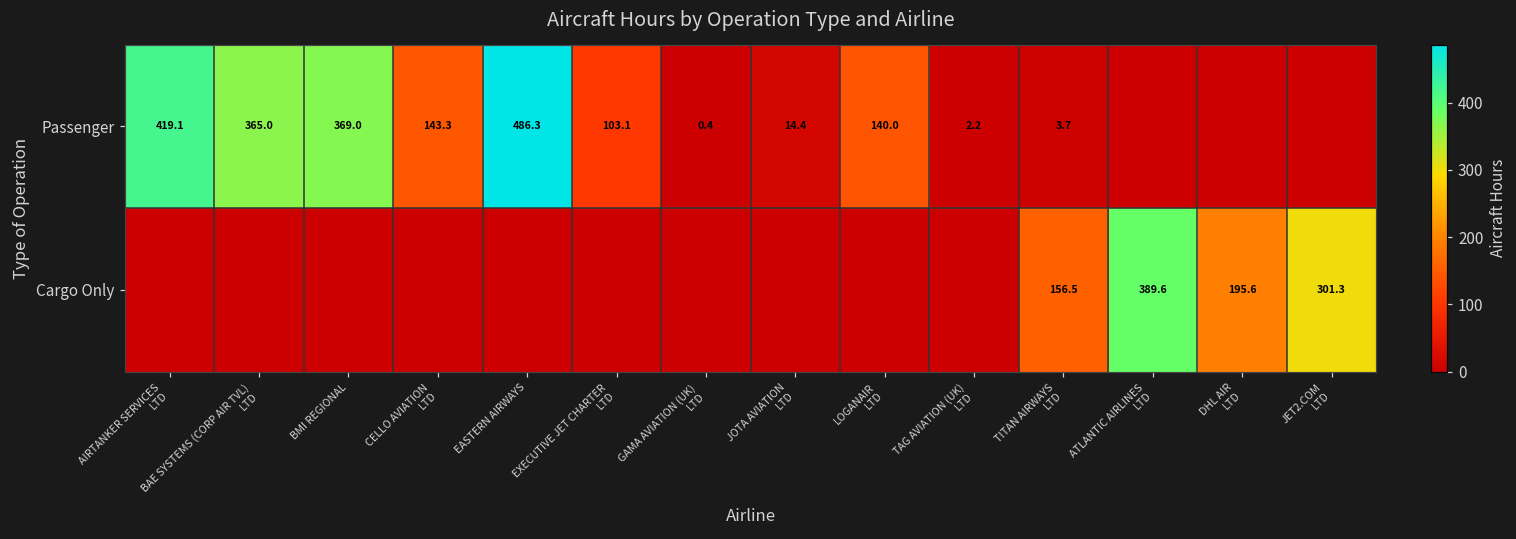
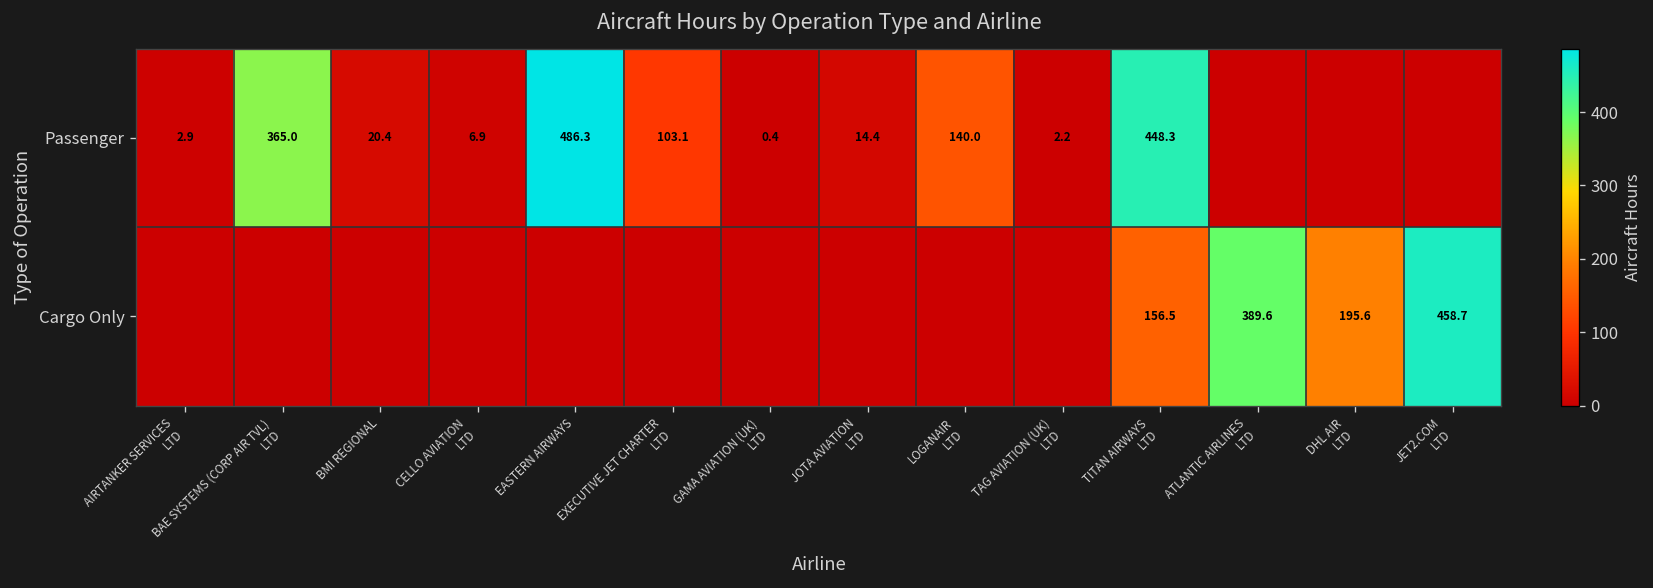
  {
    "Passenger": {
-     "AIRTANKER SERVICES LTD": 419.1,
+     "AIRTANKER SERVICES LTD": 2.9,
      "BAE SYSTEMS (CORP AIR TVL) LTD": 365.0,
-     "BMI REGIONAL": 369.0,
-     "CELLO AVIATION LTD": 143.3,
+     "BMI REGIONAL": 20.4,
+     "CELLO AVIATION LTD": 6.9,
      "EASTERN AIRWAYS": 486.3,
      "EXECUTIVE JET CHARTER LTD": 103.1,
      "GAMA AVIATION (UK) LTD": 0.4,
      "JOTA AVIATION LTD": 14.4,
      "LOGANAIR LTD": 140.0,
      "TAG AVIATION (UK) LTD": 2.2,
-     "TITAN AIRWAYS LTD": 3.7
+     "TITAN AIRWAYS LTD": 448.3
    },
    "Cargo Only": {
      "TITAN AIRWAYS LTD": 156.5,
      "ATLANTIC AIRLINES LTD": 389.6,
      "DHL AIR LTD": 195.6,
-     "JET2.COM LTD": 301.3
+     "JET2.COM LTD": 458.7
    }
  }
